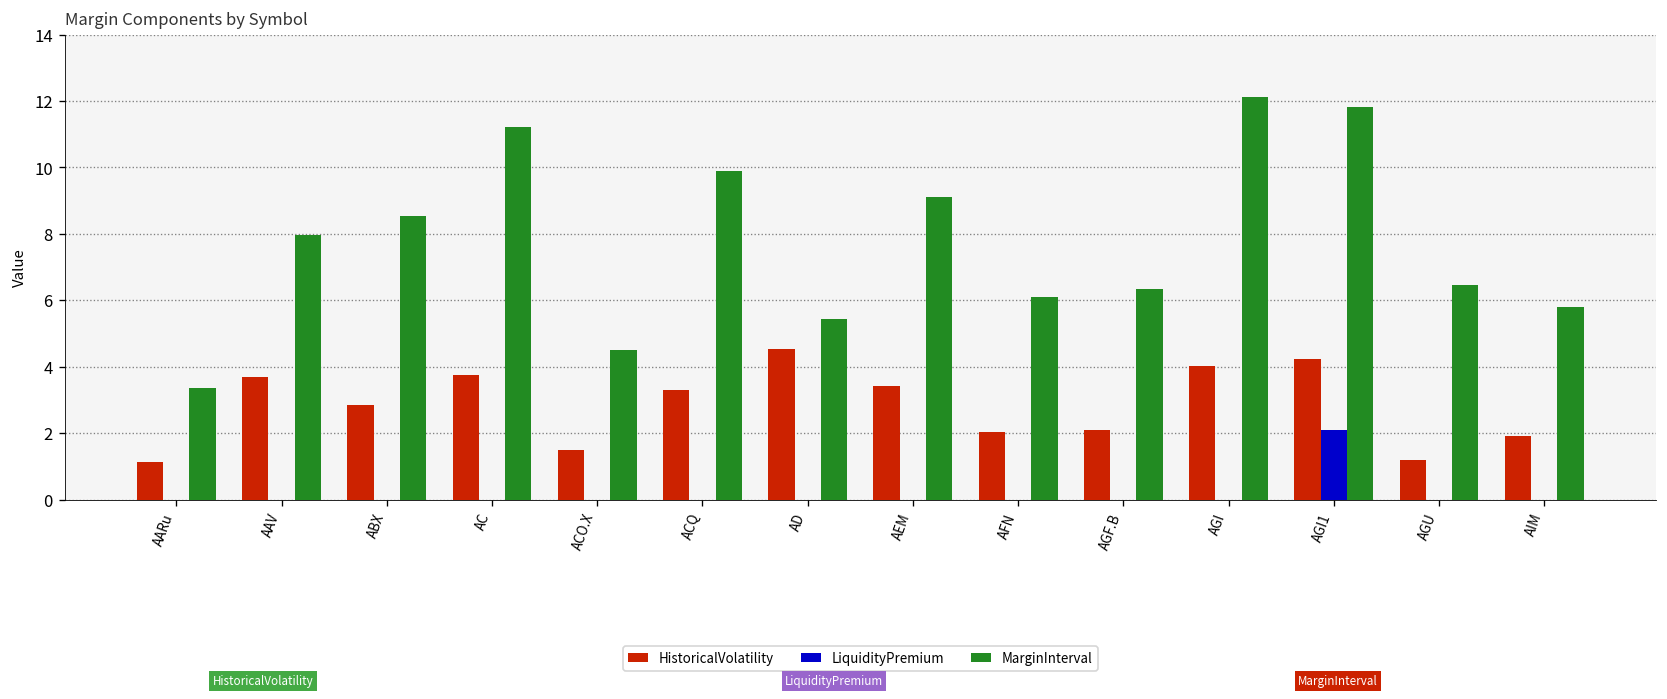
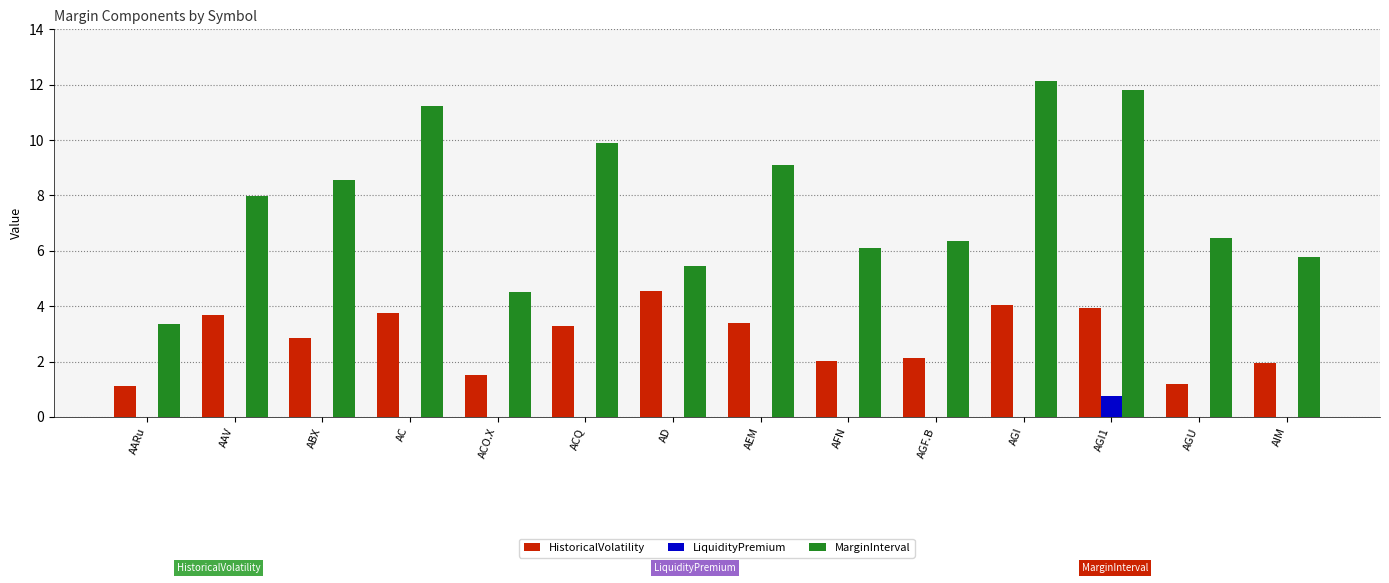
  {
    "HistoricalVolatility": {
      "AARu": 1.1,
      "AAV": 3.7,
      "ABX": 2.8,
      "AC": 3.7,
      "ACO.X": 1.5,
      "ACQ": 3.3,
      "AD": 4.5,
      "AEM": 3.4,
      "AFN": 2.0,
      "AGF.B": 2.1,
      "AGI": 4.0,
-     "AGI1": 4.2,
+     "AGI1": 3.9,
      "AGU": 1.2,
      "AIM": 1.9
    },
    "LiquidityPremium": {
      "AARu": 0.0,
      "AAV": 0.0,
      "ABX": 0.0,
      "AC": 0.0,
      "ACO.X": 0.0,
      "ACQ": 0.0,
      "AD": 0.0,
      "AEM": 0.0,
      "AFN": 0.0,
      "AGF.B": 0.0,
      "AGI": 0.0,
-     "AGI1": 2.1,
+     "AGI1": 0.7,
      "AGU": 0.0,
      "AIM": 0.0
    },
    "MarginInterval": {
      "AARu": 3.4,
      "AAV": 8.0,
      "ABX": 8.5,
      "AC": 11.2,
      "ACO.X": 4.5,
      "ACQ": 9.9,
      "AD": 5.5,
      "AEM": 9.1,
      "AFN": 6.1,
      "AGF.B": 6.3,
      "AGI": 12.1,
      "AGI1": 11.8,
      "AGU": 6.5,
      "AIM": 5.8
    }
  }
